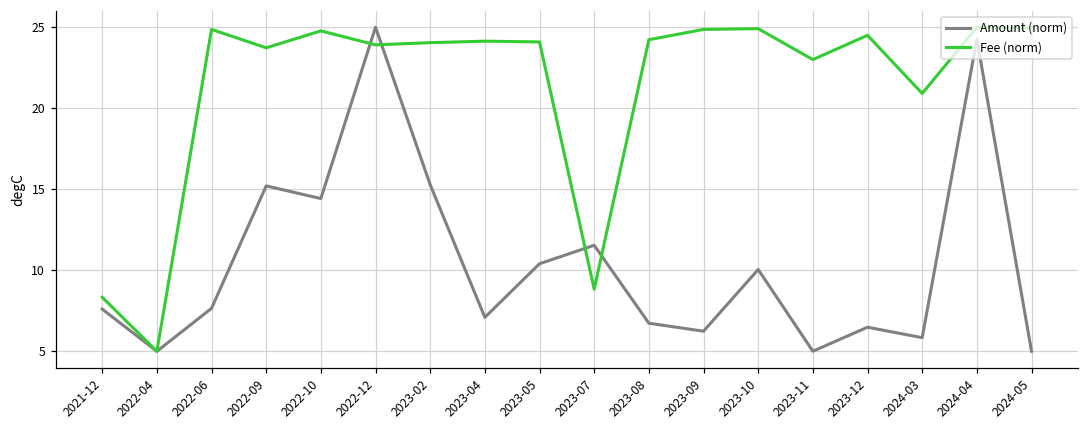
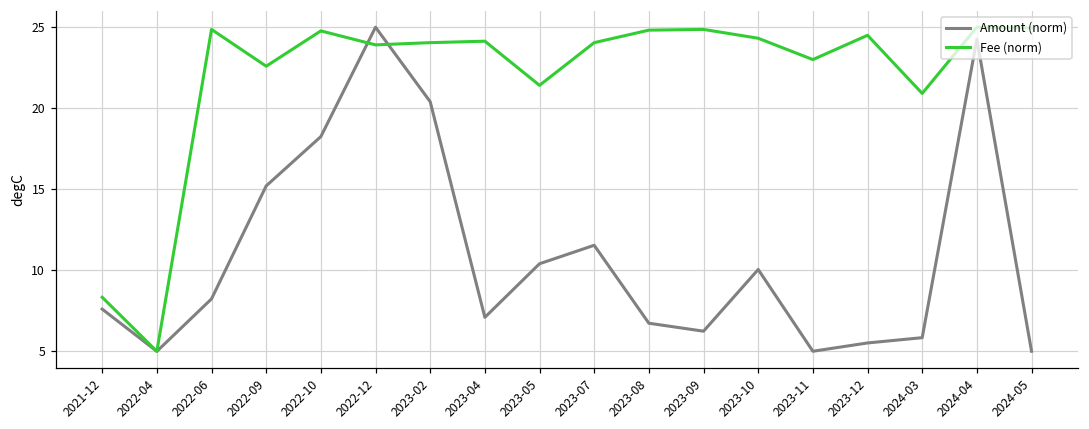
  {
    "Amount (norm)": {
      "2021-12": 7.6,
-     "2022-06": 7.7,
+     "2022-06": 8.2,
      "2022-09": 15.2,
-     "2022-10": 14.4,
+     "2022-10": 18.3,
      "2022-12": 25.0,
-     "2023-02": 15.3,
+     "2023-02": 20.4,
      "2023-04": 7.1,
      "2023-05": 10.4,
      "2023-07": 11.5,
      "2023-08": 6.7,
      "2023-09": 6.2,
      "2023-10": 10.0,
      "2023-11": 5.0,
-     "2023-12": 6.5,
+     "2023-12": 5.5,
      "2024-03": 5.8,
      "2024-05": 5.0
    },
    "Fee (norm)": {
      "2021-12": 8.3,
      "2022-06": 24.9,
-     "2022-09": 23.7,
+     "2022-09": 22.6,
      "2022-10": 24.8,
      "2022-12": 23.9,
      "2023-02": 24.0,
      "2023-04": 24.1,
-     "2023-05": 24.1,
-     "2023-07": 8.8,
-     "2023-08": 24.2,
+     "2023-05": 21.4,
+     "2023-07": 24.0,
+     "2023-08": 24.8,
      "2023-09": 24.9,
-     "2023-10": 24.9,
+     "2023-10": 24.3,
      "2023-11": 23.0,
      "2023-12": 24.5,
      "2024-03": 20.9
    }
  }
